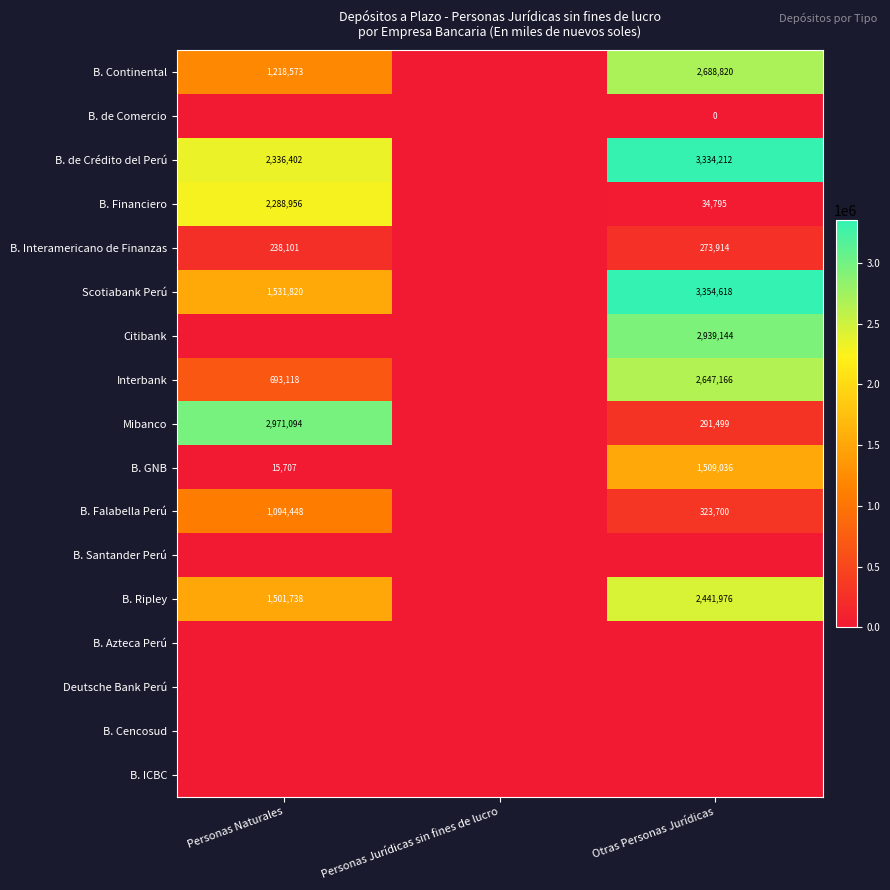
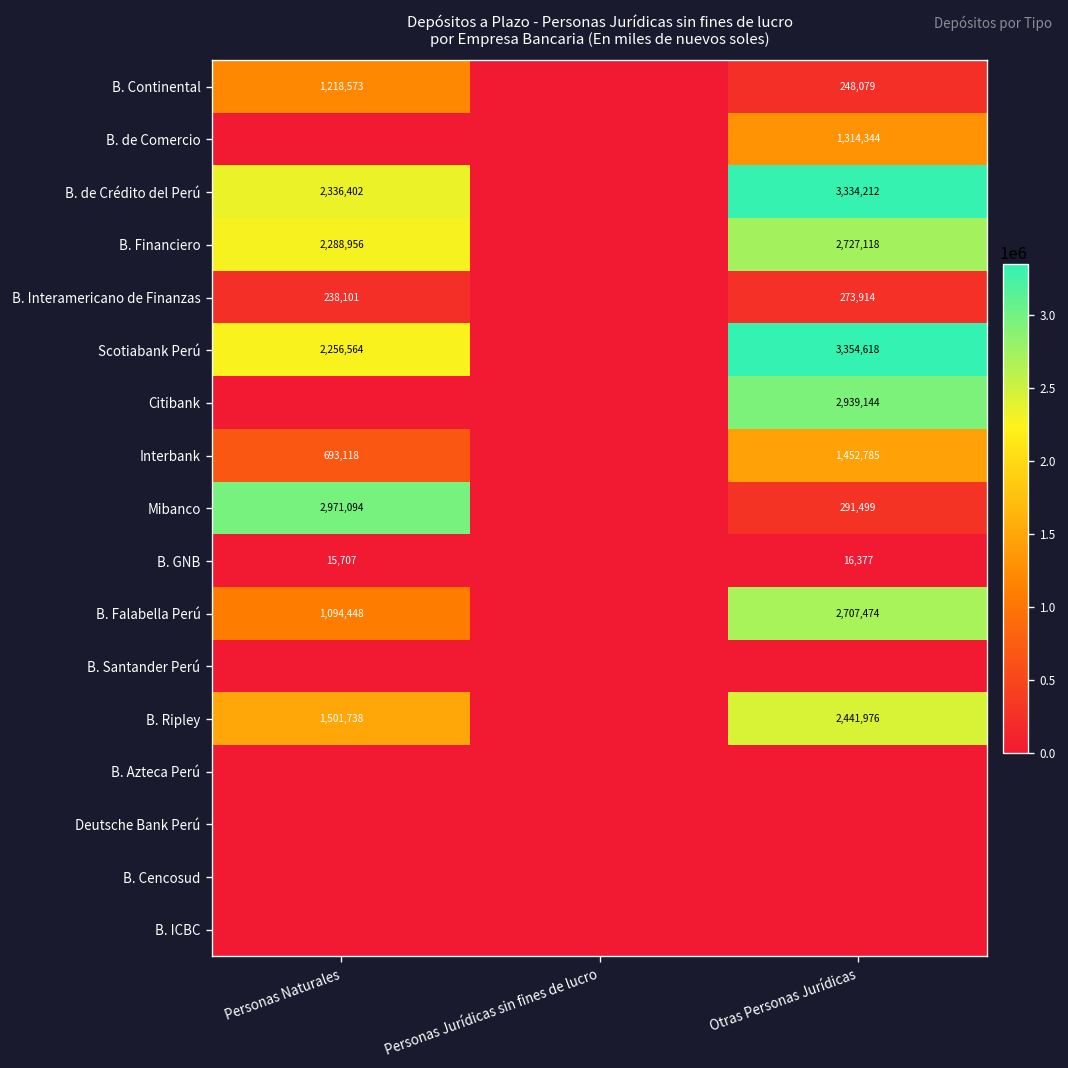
  {
    "B. Continental": {
      "Personas Naturales": "1,218,573",
-     "Otras Personas Jurídicas": "2,688,820"
+     "Otras Personas Jurídicas": "248,079"
    },
    "B. de Comercio": {
-     "Otras Personas Jurídicas": "0"
+     "Otras Personas Jurídicas": "1,314,344"
    },
    "B. de Crédito del Perú": {
      "Personas Naturales": "2,336,402",
      "Otras Personas Jurídicas": "3,334,212"
    },
    "B. Financiero": {
      "Personas Naturales": "2,288,956",
-     "Otras Personas Jurídicas": "34,795"
+     "Otras Personas Jurídicas": "2,727,118"
    },
    "B. Interamericano de Finanzas": {
      "Personas Naturales": "238,101",
      "Otras Personas Jurídicas": "273,914"
    },
    "Scotiabank Perú": {
-     "Personas Naturales": "1,531,820",
+     "Personas Naturales": "2,256,564",
      "Otras Personas Jurídicas": "3,354,618"
    },
    "Citibank": {
      "Otras Personas Jurídicas": "2,939,144"
    },
    "Interbank": {
      "Personas Naturales": "693,118",
-     "Otras Personas Jurídicas": "2,647,166"
+     "Otras Personas Jurídicas": "1,452,785"
    },
    "Mibanco": {
      "Personas Naturales": "2,971,094",
      "Otras Personas Jurídicas": "291,499"
    },
    "B. GNB": {
      "Personas Naturales": "15,707",
-     "Otras Personas Jurídicas": "1,509,036"
+     "Otras Personas Jurídicas": "16,377"
    },
    "B. Falabella Perú": {
      "Personas Naturales": "1,094,448",
-     "Otras Personas Jurídicas": "323,700"
+     "Otras Personas Jurídicas": "2,707,474"
    },
    "B. Ripley": {
      "Personas Naturales": "1,501,738",
      "Otras Personas Jurídicas": "2,441,976"
    }
  }
